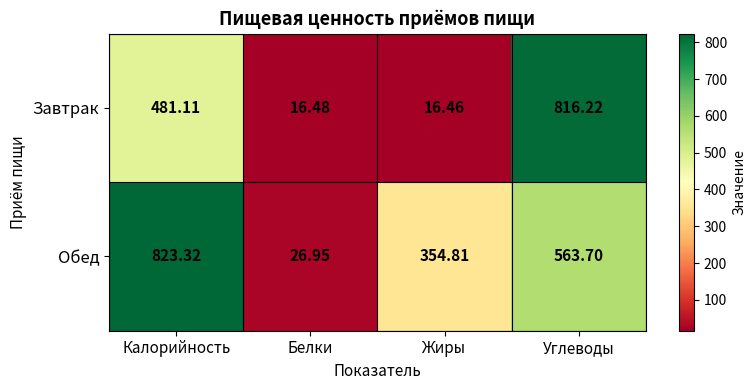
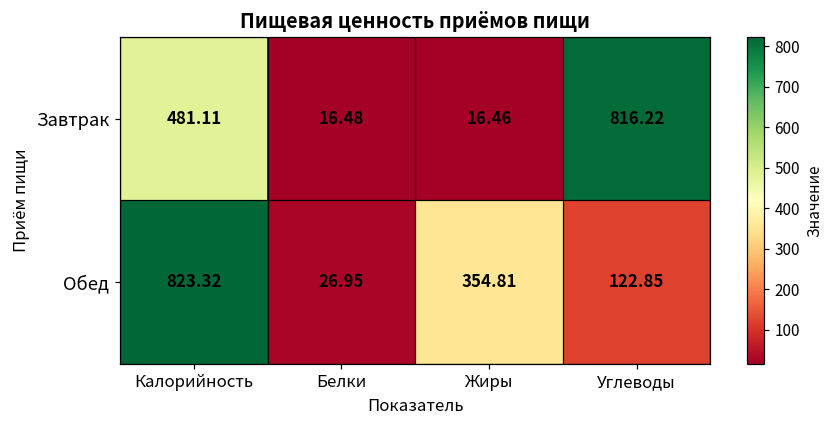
  {
    "Завтрак": {
      "Калорийность": 481.11,
      "Белки": 16.48,
      "Жиры": 16.46,
      "Углеводы": 816.22
    },
    "Обед": {
      "Калорийность": 823.32,
      "Белки": 26.95,
      "Жиры": 354.81,
-     "Углеводы": 563.70
+     "Углеводы": 122.85
    }
  }
